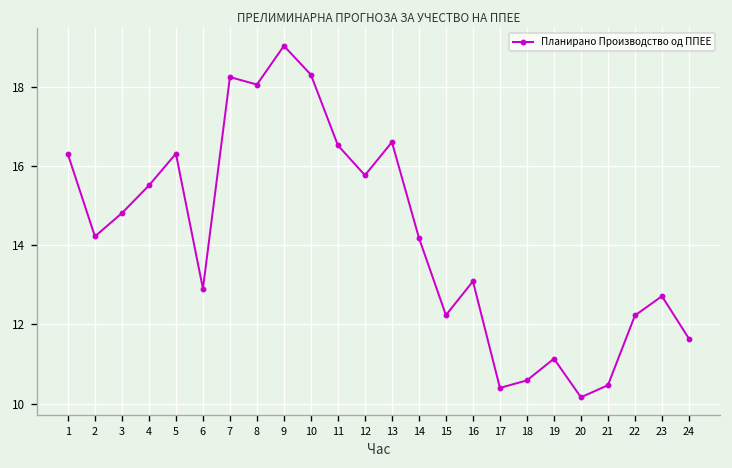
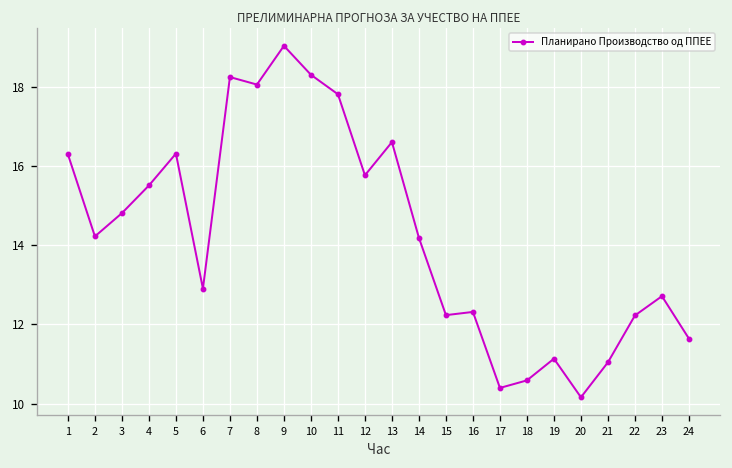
  {
    "1": 16.3,
    "2": 14.2,
    "3": 14.8,
    "4": 15.5,
    "5": 16.3,
    "6": 12.9,
    "7": 18.2,
    "8": 18.1,
    "9": 19.0,
    "10": 18.3,
-   "11": 16.5,
+   "11": 17.8,
    "12": 15.8,
    "13": 16.6,
    "14": 14.2,
    "15": 12.2,
-   "16": 13.1,
+   "16": 12.3,
    "17": 10.4,
    "18": 10.6,
    "19": 11.1,
    "20": 10.2,
-   "21": 10.5,
+   "21": 11.0,
    "22": 12.2,
    "23": 12.7,
    "24": 11.6
  }
